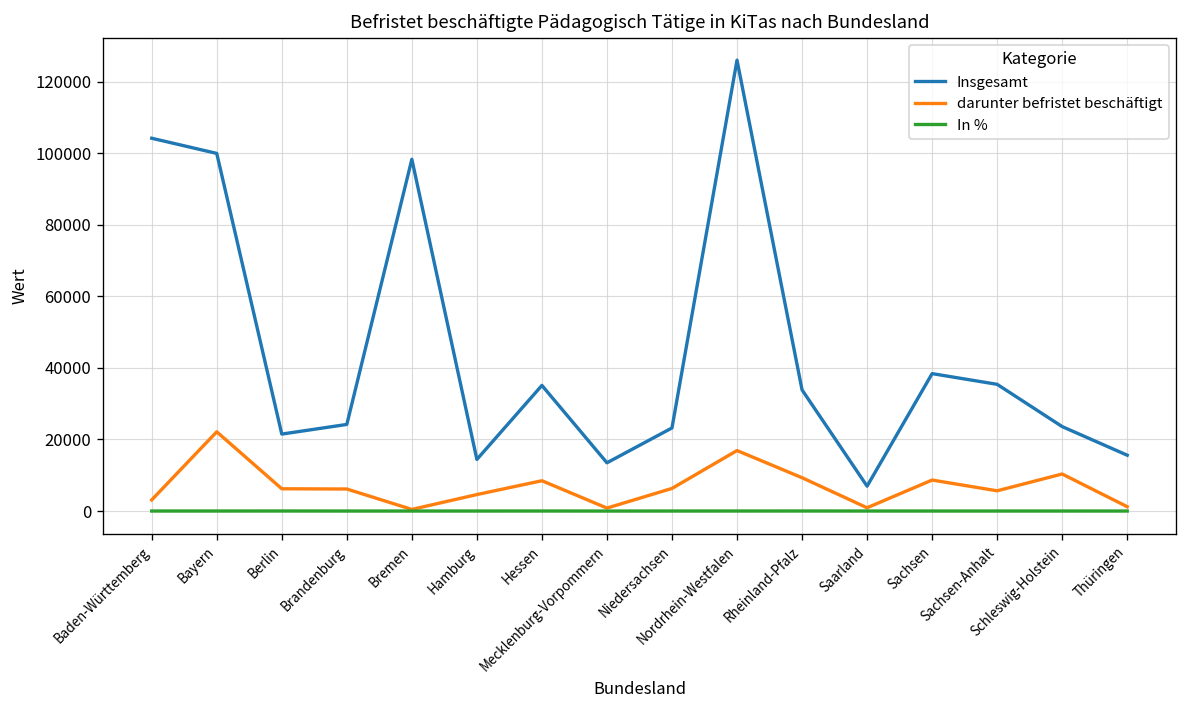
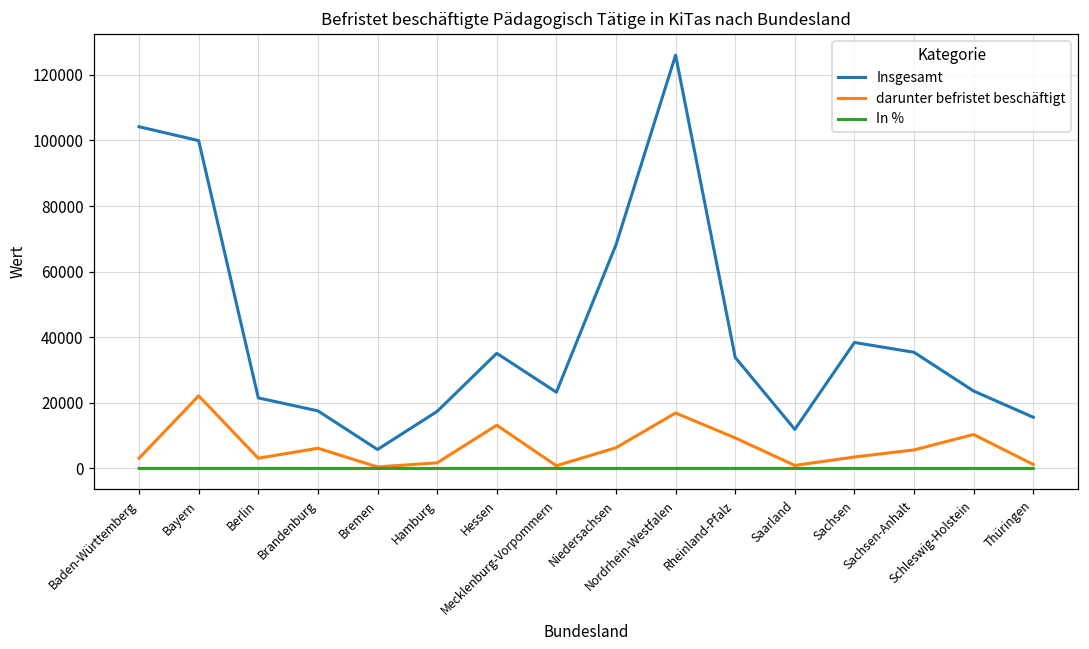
  {
    "Insgesamt": {
      "Baden-Württemberg": 104000,
      "Bayern": 100000,
      "Berlin": 22000,
-     "Brandenburg": 24000,
-     "Bremen": 98000,
-     "Hamburg": 14000,
+     "Brandenburg": 18000,
+     "Bremen": 6000,
+     "Hamburg": 17000,
      "Hessen": 35000,
-     "Mecklenburg-Vorpommern": 13000,
-     "Niedersachsen": 23000,
+     "Mecklenburg-Vorpommern": 23000,
+     "Niedersachsen": 68000,
      "Nordrhein-Westfalen": 126000,
      "Rheinland-Pfalz": 34000,
-     "Saarland": 7000,
+     "Saarland": 12000,
      "Sachsen": 38000,
      "Sachsen-Anhalt": 35000,
      "Schleswig-Holstein": 24000,
      "Thüringen": 16000
    },
    "darunter befristet beschäftigt": {
      "Baden-Württemberg": 3000,
      "Bayern": 22000,
-     "Berlin": 6000,
+     "Berlin": 3000,
      "Brandenburg": 6000,
-     "Hamburg": 5000,
-     "Hessen": 8000,
+     "Hamburg": 2000,
+     "Hessen": 13000,
      "Niedersachsen": 6000,
      "Nordrhein-Westfalen": 17000,
      "Rheinland-Pfalz": 9000,
      "Saarland": 1000,
-     "Sachsen": 9000,
+     "Sachsen": 3000,
      "Sachsen-Anhalt": 6000,
      "Schleswig-Holstein": 10000,
      "Thüringen": 1000
    },
    "In %": {
      "Baden-Württemberg": 0,
      "Bayern": 0,
      "Berlin": 0,
      "Brandenburg": 0,
      "Hamburg": 0,
      "Hessen": 0,
      "Niedersachsen": 0,
      "Nordrhein-Westfalen": 0,
      "Rheinland-Pfalz": 0,
      "Saarland": 0,
      "Sachsen": 0,
      "Sachsen-Anhalt": 0,
      "Schleswig-Holstein": 0,
      "Thüringen": 0
    }
  }
